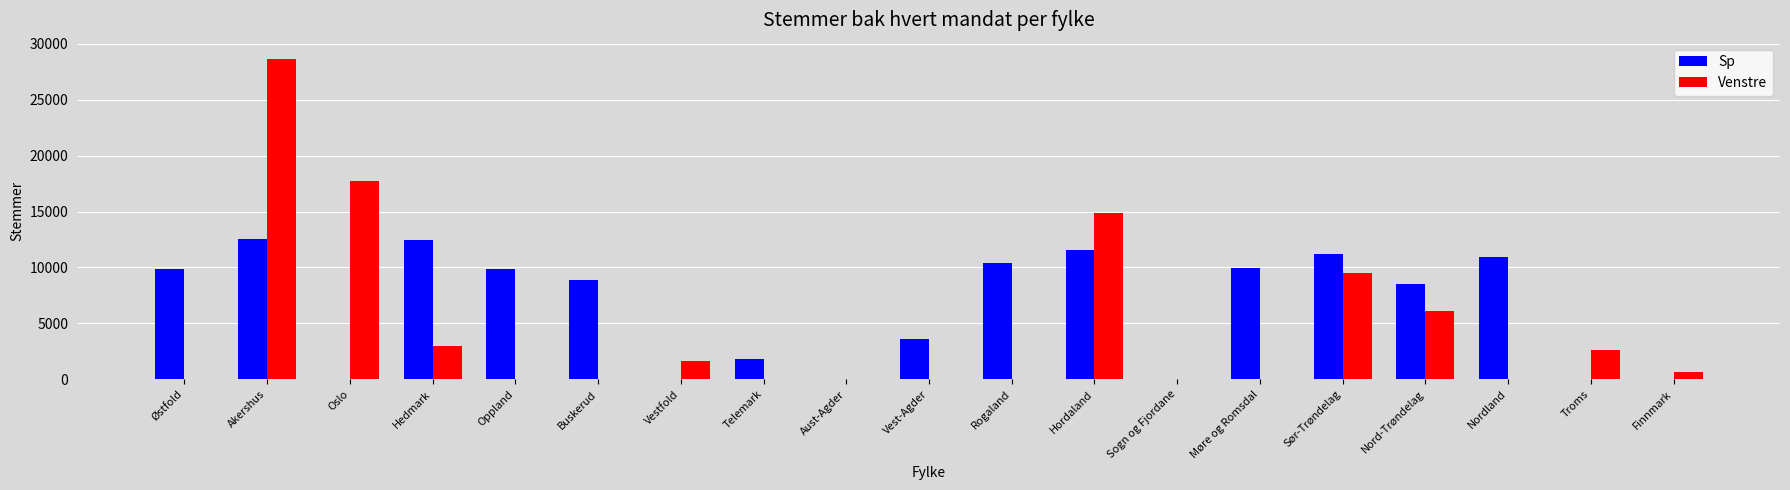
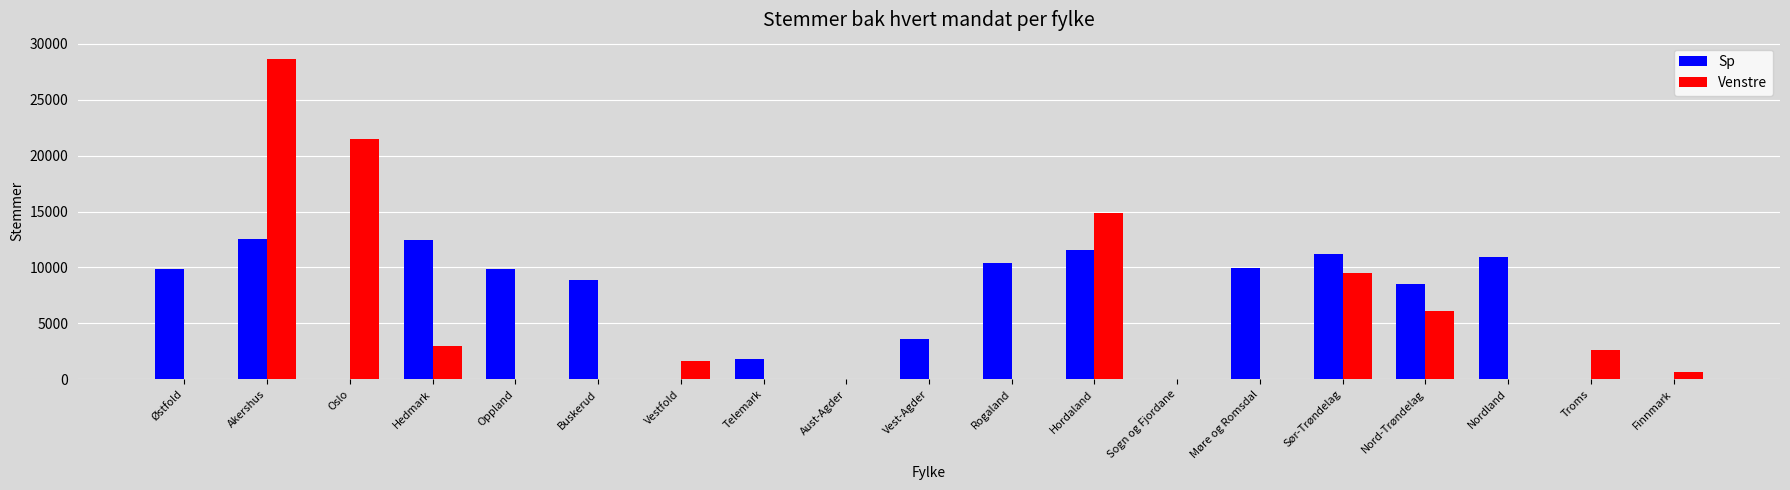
  {
    "Sp": {
      "Østfold": 9900,
      "Akershus": 12500,
      "Oslo": 0,
      "Hedmark": 12400,
      "Oppland": 9900,
      "Buskerud": 8900,
      "Vestfold": 0,
      "Telemark": 1800,
      "Aust-Agder": 0,
      "Vest-Agder": 3600,
      "Rogaland": 10400,
      "Hordaland": 11500,
      "Sogn og Fjordane": 0,
      "Møre og Romsdal": 10000,
      "Sør-Trøndelag": 11200,
      "Nord-Trøndelag": 8500,
      "Nordland": 11000,
      "Troms": 0,
      "Finnmark": 0
    },
    "Venstre": {
      "Østfold": 0,
      "Akershus": 28700,
-     "Oslo": 17700,
+     "Oslo": 21500,
      "Hedmark": 3000,
      "Oppland": 0,
      "Buskerud": 0,
      "Vestfold": 1700,
      "Telemark": 0,
      "Aust-Agder": 0,
      "Vest-Agder": 0,
      "Rogaland": 0,
      "Hordaland": 14900,
      "Sogn og Fjordane": 0,
      "Møre og Romsdal": 0,
      "Sør-Trøndelag": 9500,
      "Nord-Trøndelag": 6100,
      "Nordland": 0,
      "Troms": 2600,
      "Finnmark": 600
    }
  }
